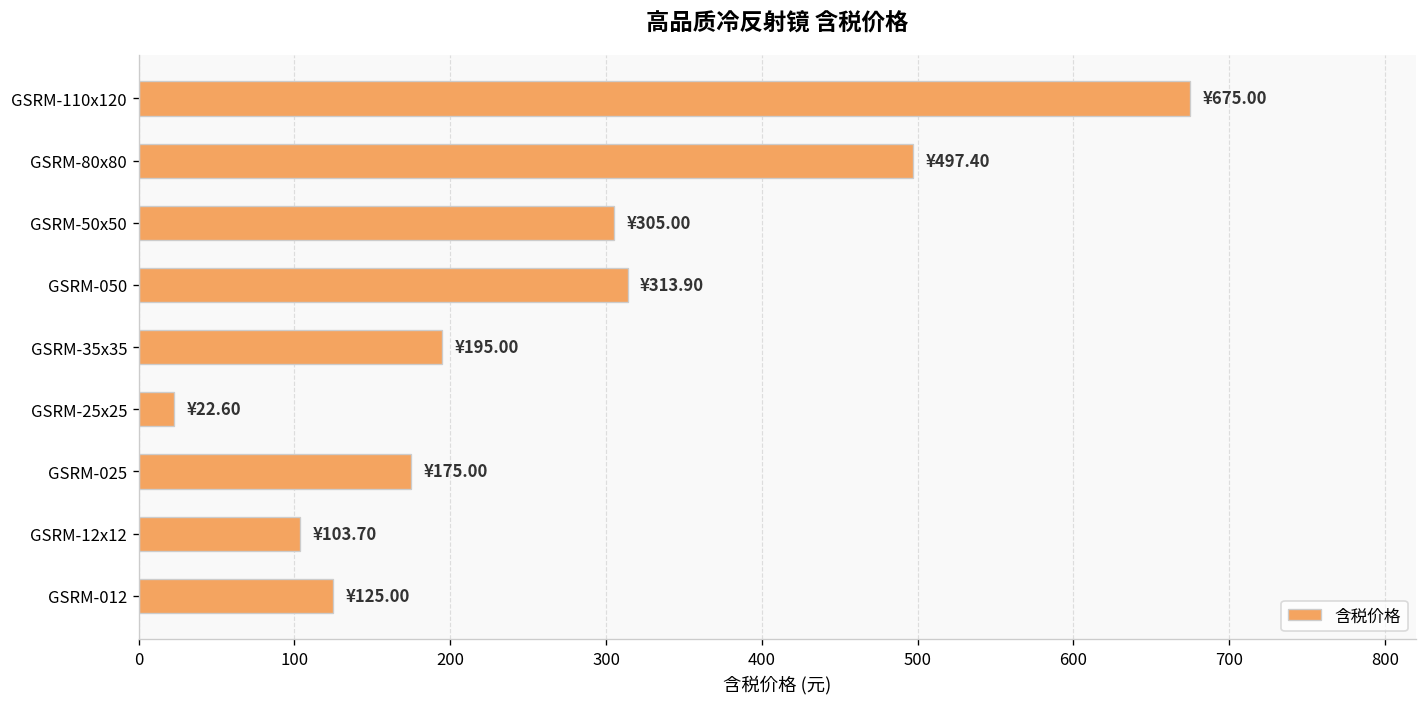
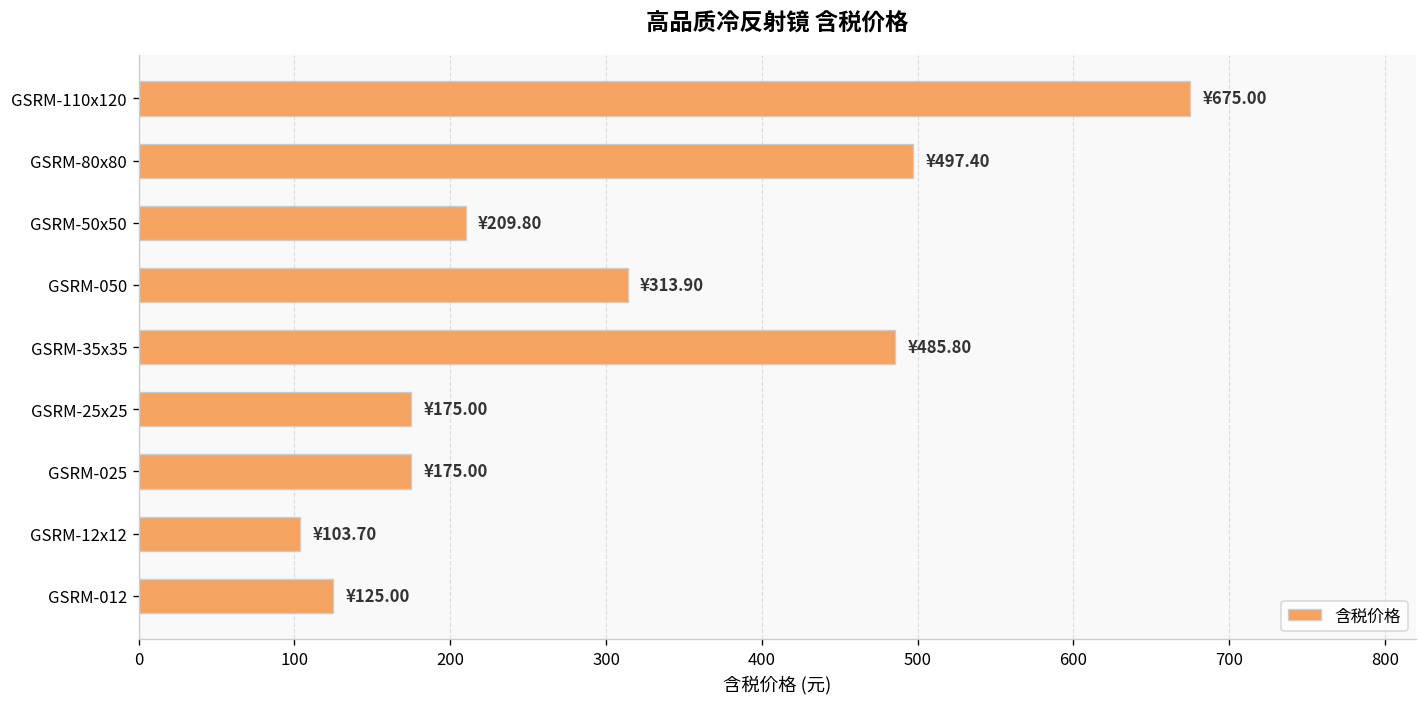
  {
    "GSRM-110x120": "¥675.00",
    "GSRM-80x80": "¥497.40",
-   "GSRM-50x50": "¥305.00",
+   "GSRM-50x50": "¥209.80",
    "GSRM-050": "¥313.90",
-   "GSRM-35x35": "¥195.00",
-   "GSRM-25x25": "¥22.60",
+   "GSRM-35x35": "¥485.80",
+   "GSRM-25x25": "¥175.00",
    "GSRM-025": "¥175.00",
    "GSRM-12x12": "¥103.70",
    "GSRM-012": "¥125.00"
  }
